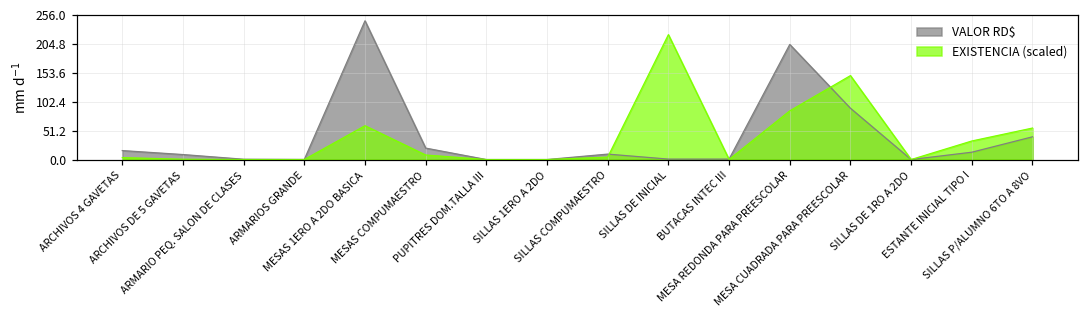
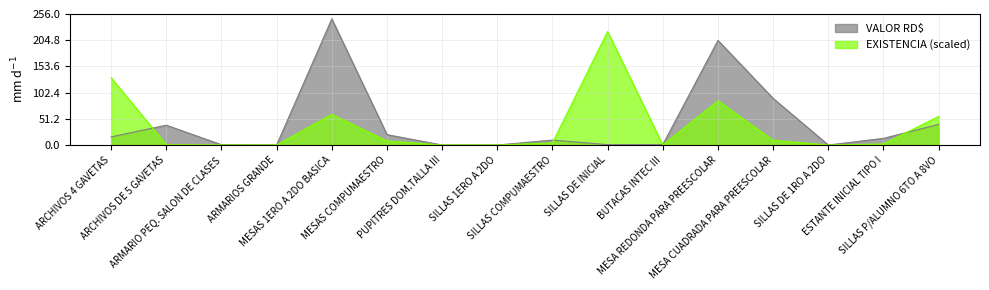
  {
    "VALOR RD$": {
      "ARCHIVOS 4 GAVETAS": 20,
-     "ARCHIVOS DE 5 GAVETAS": 10,
+     "ARCHIVOS DE 5 GAVETAS": 40,
      "MESAS 1ERO A 2DO BASICA": 250,
      "MESAS COMPUMAESTRO": 20,
      "SILLAS COMPUMAESTRO": 10,
      "SILLAS DE INICIAL": 0,
      "MESA REDONDA PARA PREESCOLAR": 200,
      "MESA CUADRADA PARA PREESCOLAR": 90,
      "ESTANTE INICIAL TIPO I": 10,
      "SILLAS P/ALUMNO 6TO A 8VO": 40
    },
    "EXISTENCIA (scaled)": {
-     "ARCHIVOS 4 GAVETAS": 0,
+     "ARCHIVOS 4 GAVETAS": 130,
      "ARCHIVOS DE 5 GAVETAS": 0,
      "MESAS 1ERO A 2DO BASICA": 60,
      "MESAS COMPUMAESTRO": 10,
      "SILLAS COMPUMAESTRO": 0,
      "SILLAS DE INICIAL": 220,
      "MESA REDONDA PARA PREESCOLAR": 90,
-     "MESA CUADRADA PARA PREESCOLAR": 150,
-     "ESTANTE INICIAL TIPO I": 30,
+     "MESA CUADRADA PARA PREESCOLAR": 10,
+     "ESTANTE INICIAL TIPO I": 0,
      "SILLAS P/ALUMNO 6TO A 8VO": 60
    }
  }
